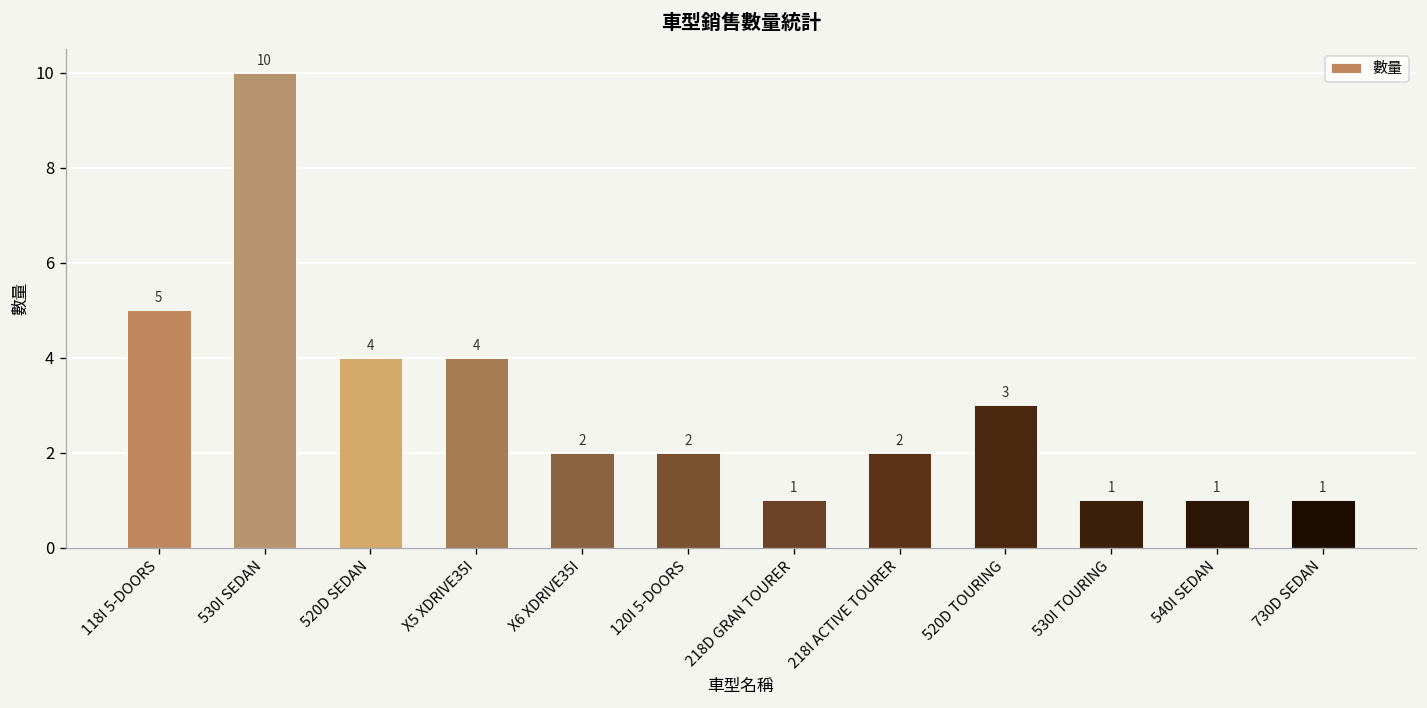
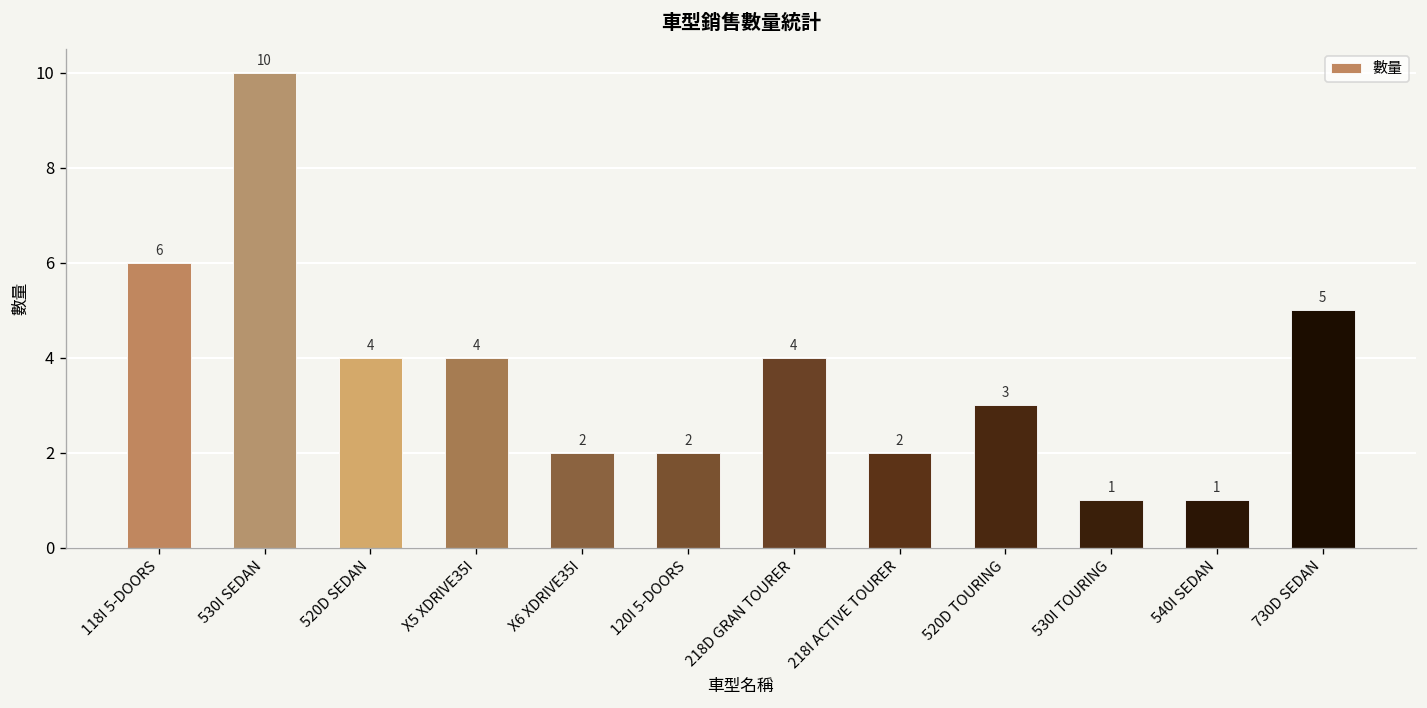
  {
-   "118I 5-DOORS": 5,
+   "118I 5-DOORS": 6,
    "530I SEDAN": 10,
    "520D SEDAN": 4,
    "X5 XDRIVE35I": 4,
    "X6 XDRIVE35I": 2,
    "120I 5-DOORS": 2,
-   "218D GRAN TOURER": 1,
+   "218D GRAN TOURER": 4,
    "218I ACTIVE TOURER": 2,
    "520D TOURING": 3,
    "530I TOURING": 1,
    "540I SEDAN": 1,
-   "730D SEDAN": 1
+   "730D SEDAN": 5
  }
